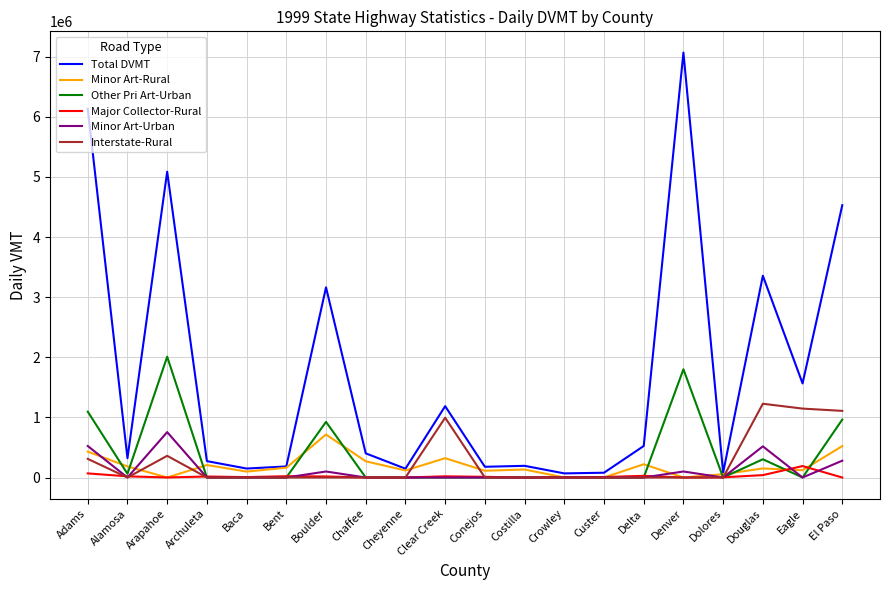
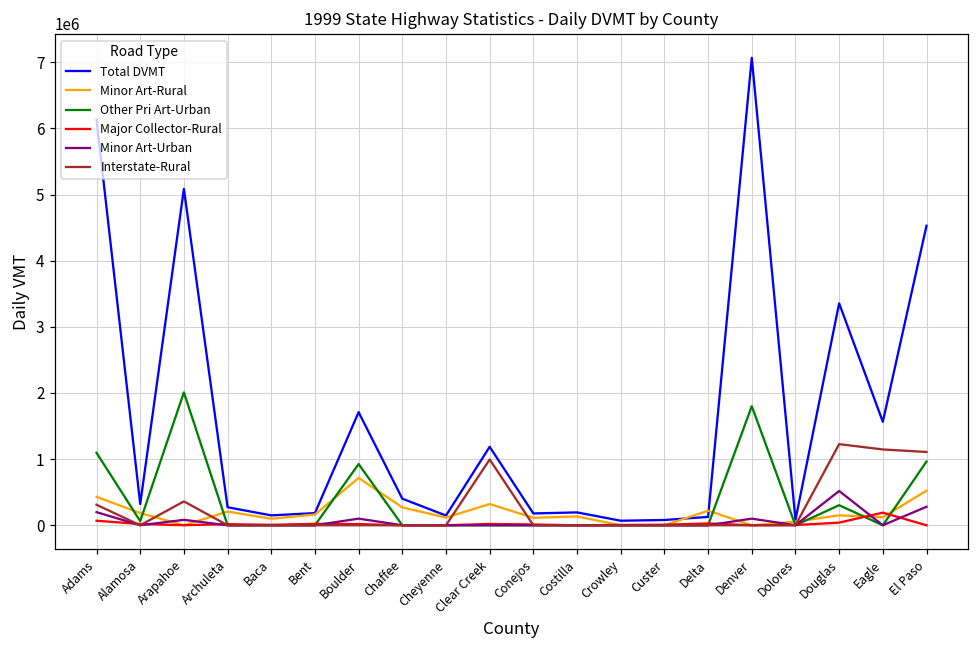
  {
    "Total DVMT": {
      "Alamosa": 300000,
      "Arapahoe": 5100000,
      "Archuleta": 300000,
      "Baca": 100000,
-     "Boulder": 3200000,
+     "Boulder": 1700000,
      "Chaffee": 400000,
      "Clear Creek": 1200000,
      "Conejos": 200000,
      "Costilla": 200000,
      "Crowley": 100000,
      "Custer": 100000,
-     "Delta": 500000,
+     "Delta": 100000,
      "Denver": 7100000,
      "Douglas": 3400000,
      "Eagle": 1600000,
      "El Paso": 4500000
    },
    "Minor Art-Rural": {
      "Adams": 400000,
      "Alamosa": 200000,
      "Archuleta": 200000,
      "Baca": 100000,
      "Boulder": 700000,
      "Chaffee": 300000,
      "Clear Creek": 300000,
      "Conejos": 100000,
      "Costilla": 100000,
      "Delta": 200000,
      "Douglas": 200000,
      "Eagle": 100000,
      "El Paso": 500000
    },
    "Other Pri Art-Urban": {
      "Adams": 1100000,
      "Arapahoe": 2000000,
      "Boulder": 900000,
      "Denver": 1800000,
      "Douglas": 300000,
      "El Paso": 1000000
    },
    "Major Collector-Rural": {
      "Adams": 100000,
      "Douglas": 0,
      "Eagle": 200000,
      "El Paso": 0
    },
    "Minor Art-Urban": {
-     "Adams": 500000,
-     "Arapahoe": 800000,
+     "Adams": 200000,
+     "Arapahoe": 100000,
      "Boulder": 100000,
      "Denver": 100000,
      "Douglas": 500000,
      "El Paso": 300000
    },
    "Interstate-Rural": {
      "Adams": 300000,
      "Arapahoe": 400000,
      "Clear Creek": 1000000,
      "Douglas": 1200000,
      "Eagle": 1100000,
      "El Paso": 1100000
    }
  }
